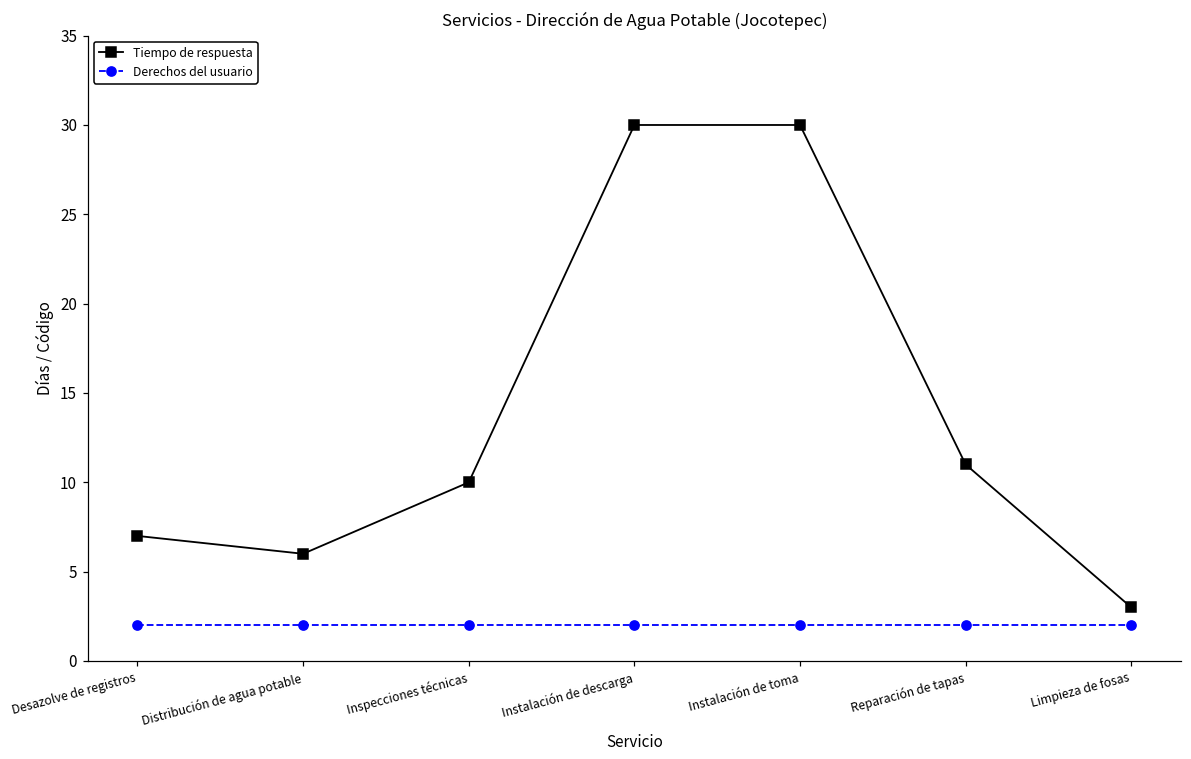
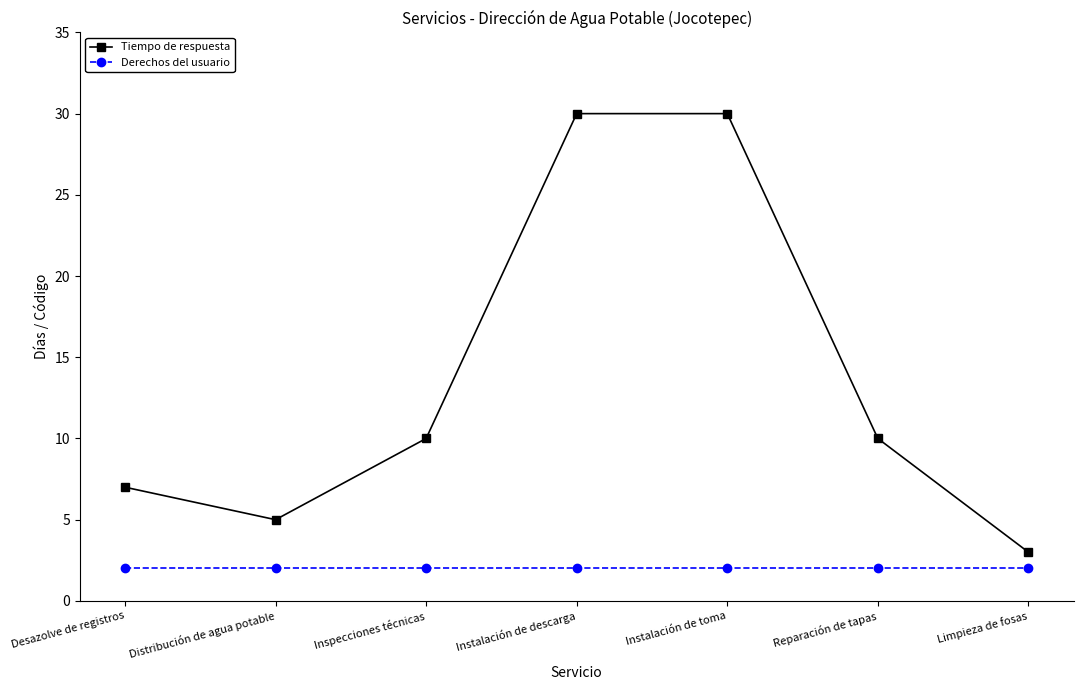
  {
    "Tiempo de respuesta": {
      "Desazolve de registros": 7,
-     "Distribución de agua potable": 6,
+     "Distribución de agua potable": 5,
      "Inspecciones técnicas": 10,
      "Instalación de descarga": 30,
      "Instalación de toma": 30,
-     "Reparación de tapas": 11,
+     "Reparación de tapas": 10,
      "Limpieza de fosas": 3
    },
    "Derechos del usuario": {
      "Desazolve de registros": 2,
      "Distribución de agua potable": 2,
      "Inspecciones técnicas": 2,
      "Instalación de descarga": 2,
      "Instalación de toma": 2,
      "Reparación de tapas": 2,
      "Limpieza de fosas": 2
    }
  }
